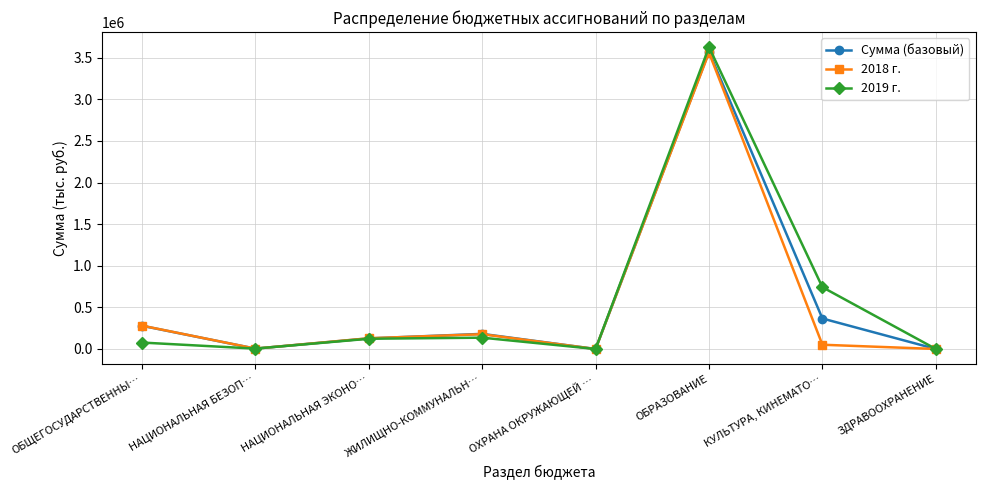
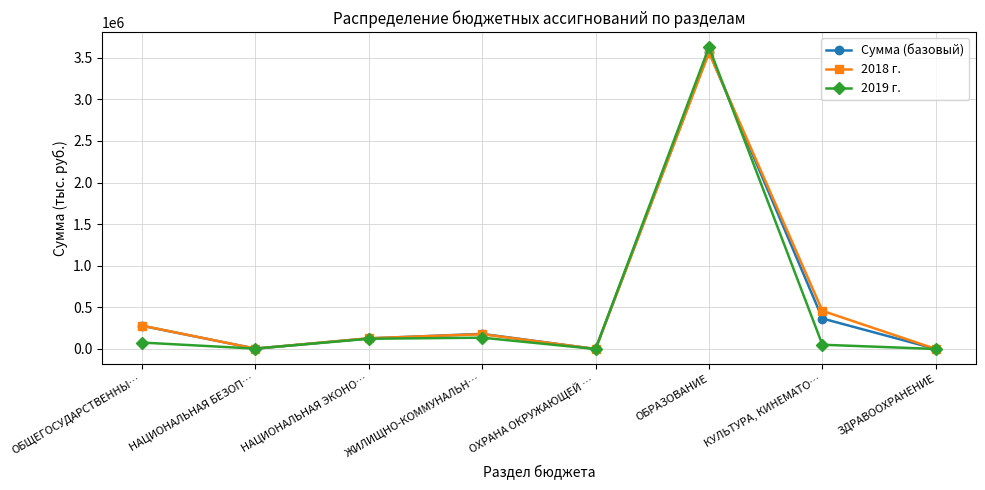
  {
    "Сумма (базовый)": {
      "КУЛЬТУРА, КИНЕМАТО…": 400000
    },
    "2018 г.": {
-     "КУЛЬТУРА, КИНЕМАТО…": 100000
+     "КУЛЬТУРА, КИНЕМАТО…": 500000
    },
    "2019 г.": {
      "ОБЩЕГОСУДАРСТВЕННЫ…": 100000,
      "ЖИЛИЩНО-КОММУНАЛЬН…": 100000,
      "ОБРАЗОВАНИЕ": 3600000,
-     "КУЛЬТУРА, КИНЕМАТО…": 700000
+     "КУЛЬТУРА, КИНЕМАТО…": 100000
    }
  }
